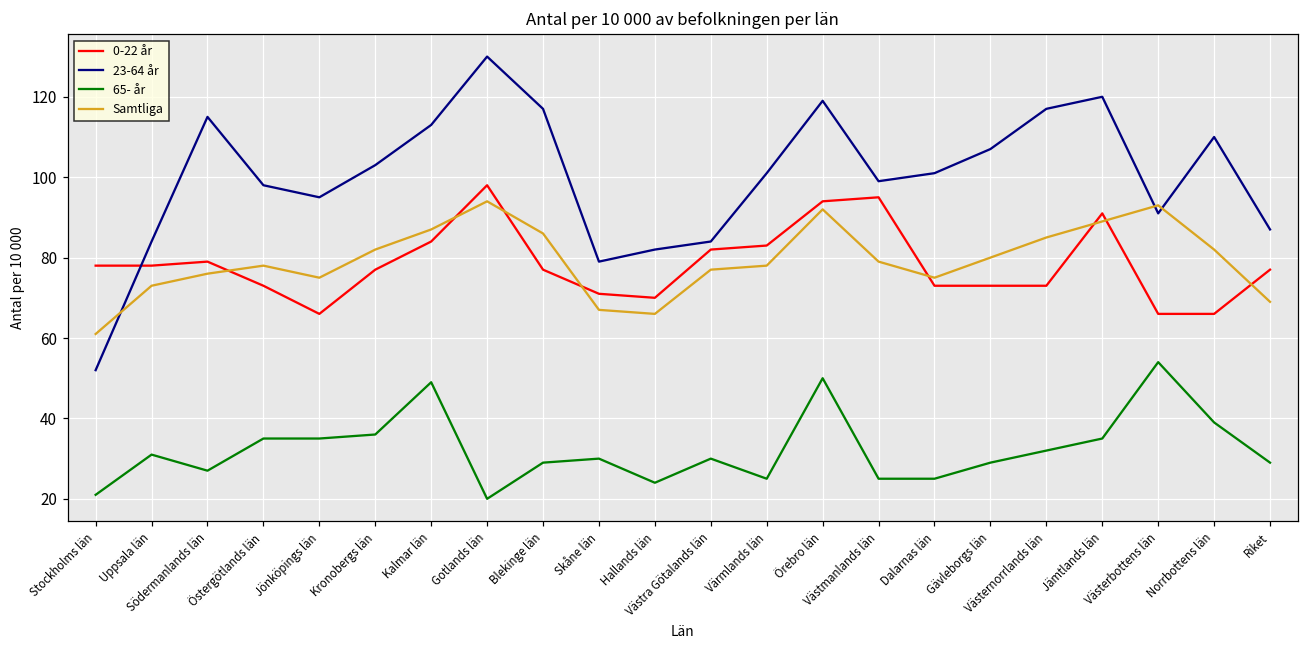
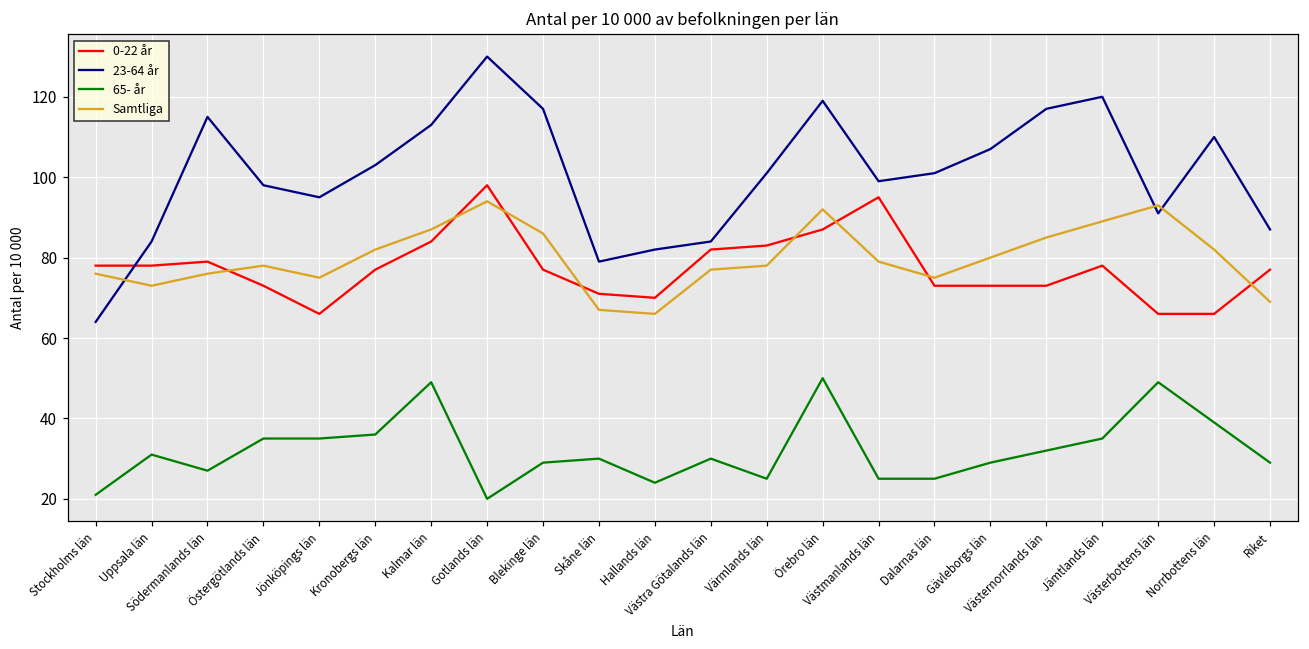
  {
    "0-22 år": {
      "Stockholms län": 78,
      "Uppsala län": 78,
      "Södermanlands län": 79,
      "Östergötlands län": 73,
      "Jönköpings län": 66,
      "Kronobergs län": 77,
      "Kalmar län": 84,
      "Gotlands län": 98,
      "Blekinge län": 77,
      "Skåne län": 71,
      "Hallands län": 70,
      "Västra Götalands län": 82,
      "Värmlands län": 83,
-     "Örebro län": 94,
+     "Örebro län": 87,
      "Västmanlands län": 95,
      "Dalarnas län": 73,
      "Gävleborgs län": 73,
      "Västernorrlands län": 73,
-     "Jämtlands län": 91,
+     "Jämtlands län": 78,
      "Västerbottens län": 66,
      "Norrbottens län": 66,
      "Riket": 77
    },
    "23-64 år": {
-     "Stockholms län": 52,
+     "Stockholms län": 64,
      "Uppsala län": 84,
      "Södermanlands län": 115,
      "Östergötlands län": 98,
      "Jönköpings län": 95,
      "Kronobergs län": 103,
      "Kalmar län": 113,
      "Gotlands län": 130,
      "Blekinge län": 117,
      "Skåne län": 79,
      "Hallands län": 82,
      "Västra Götalands län": 84,
      "Värmlands län": 101,
      "Örebro län": 119,
      "Västmanlands län": 99,
      "Dalarnas län": 101,
      "Gävleborgs län": 107,
      "Västernorrlands län": 117,
      "Jämtlands län": 120,
      "Västerbottens län": 91,
      "Norrbottens län": 110,
      "Riket": 87
    },
    "65- år": {
      "Stockholms län": 21,
      "Uppsala län": 31,
      "Södermanlands län": 27,
      "Östergötlands län": 35,
      "Jönköpings län": 35,
      "Kronobergs län": 36,
      "Kalmar län": 49,
      "Gotlands län": 20,
      "Blekinge län": 29,
      "Skåne län": 30,
      "Hallands län": 24,
      "Västra Götalands län": 30,
      "Värmlands län": 25,
      "Örebro län": 50,
      "Västmanlands län": 25,
      "Dalarnas län": 25,
      "Gävleborgs län": 29,
      "Västernorrlands län": 32,
      "Jämtlands län": 35,
-     "Västerbottens län": 54,
+     "Västerbottens län": 49,
      "Norrbottens län": 39,
      "Riket": 29
    },
    "Samtliga": {
-     "Stockholms län": 61,
+     "Stockholms län": 76,
      "Uppsala län": 73,
      "Södermanlands län": 76,
      "Östergötlands län": 78,
      "Jönköpings län": 75,
      "Kronobergs län": 82,
      "Kalmar län": 87,
      "Gotlands län": 94,
      "Blekinge län": 86,
      "Skåne län": 67,
      "Hallands län": 66,
      "Västra Götalands län": 77,
      "Värmlands län": 78,
      "Örebro län": 92,
      "Västmanlands län": 79,
      "Dalarnas län": 75,
      "Gävleborgs län": 80,
      "Västernorrlands län": 85,
      "Jämtlands län": 89,
      "Västerbottens län": 93,
      "Norrbottens län": 82,
      "Riket": 69
    }
  }
